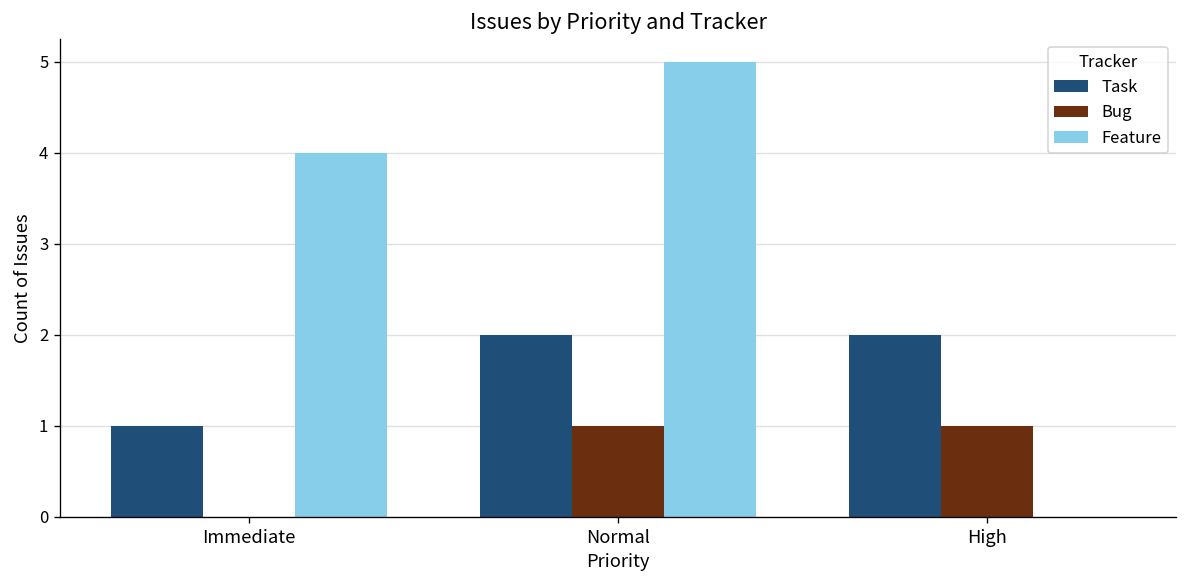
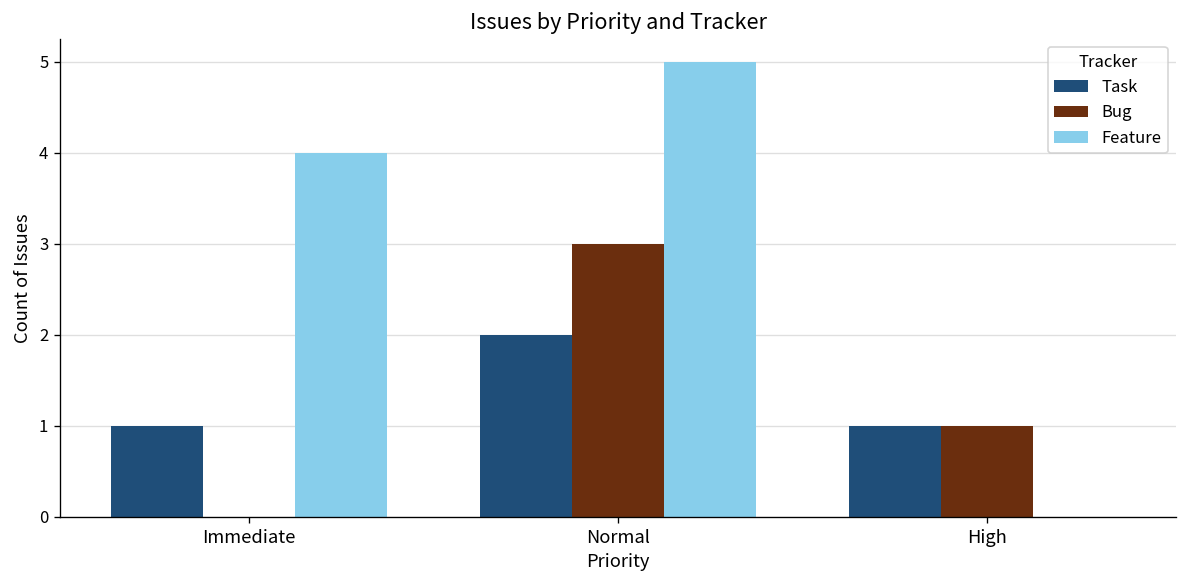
  {
    "Task": {
      "Immediate": 1,
      "Normal": 2,
-     "High": 2
+     "High": 1
    },
    "Bug": {
      "Immediate": 0,
-     "Normal": 1,
+     "Normal": 3,
      "High": 1
    },
    "Feature": {
      "Immediate": 4,
      "Normal": 5,
      "High": 0
    }
  }
